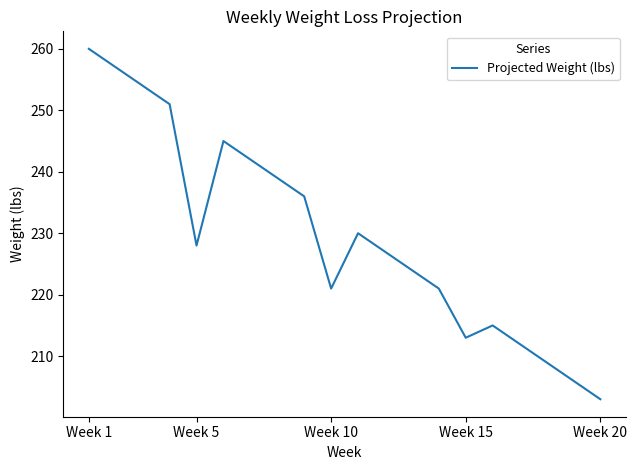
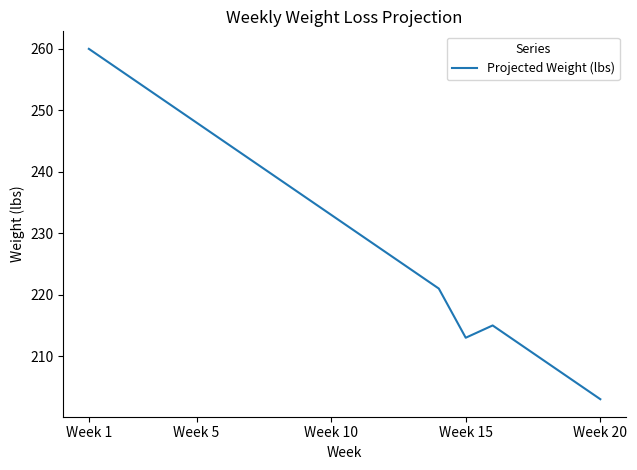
  {
    "Week 1": 260,
-   "Week 5": 228,
-   "Week 10": 221,
+   "Week 5": 248,
+   "Week 10": 233,
    "Week 15": 213,
    "Week 20": 203
  }
